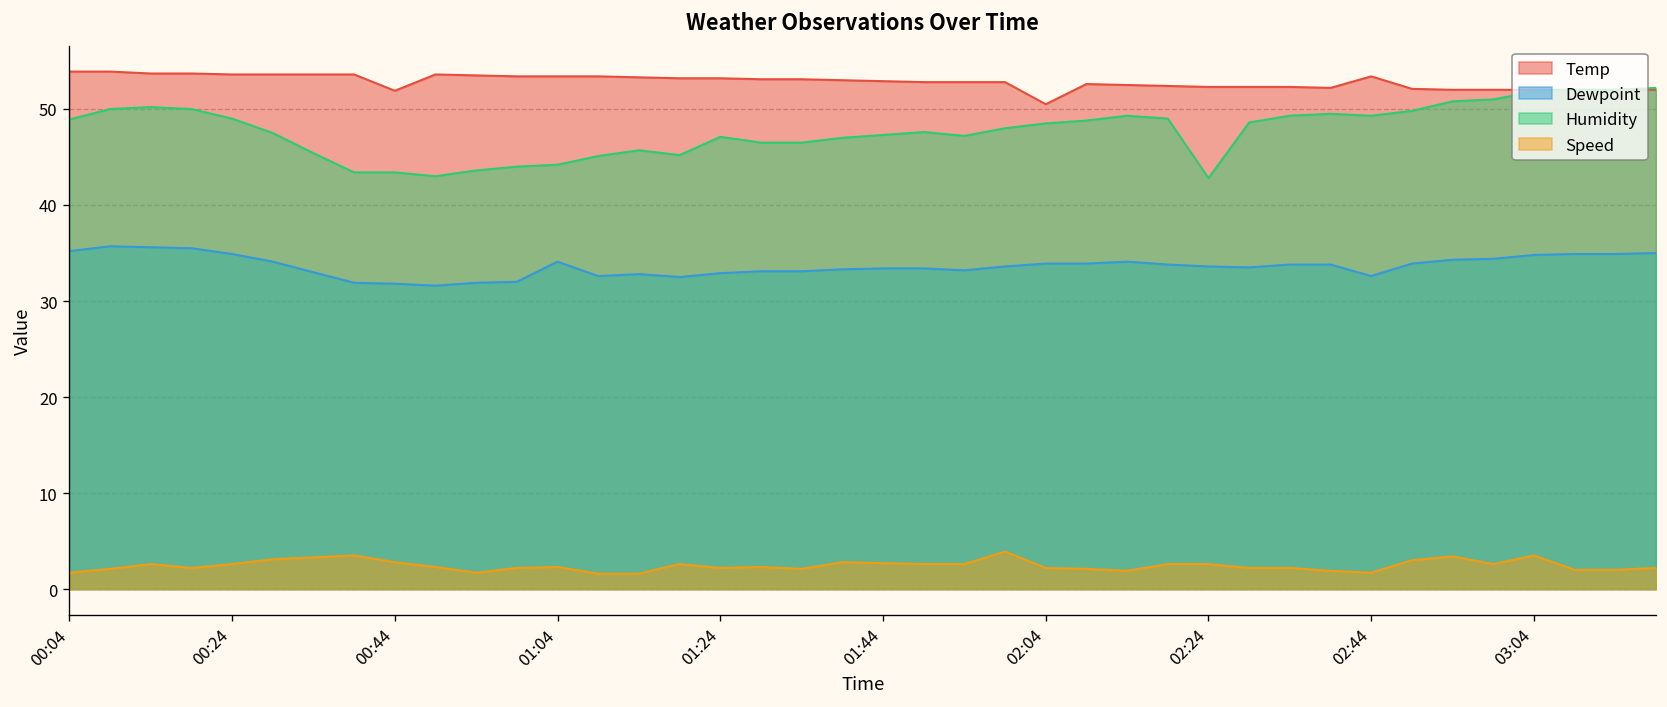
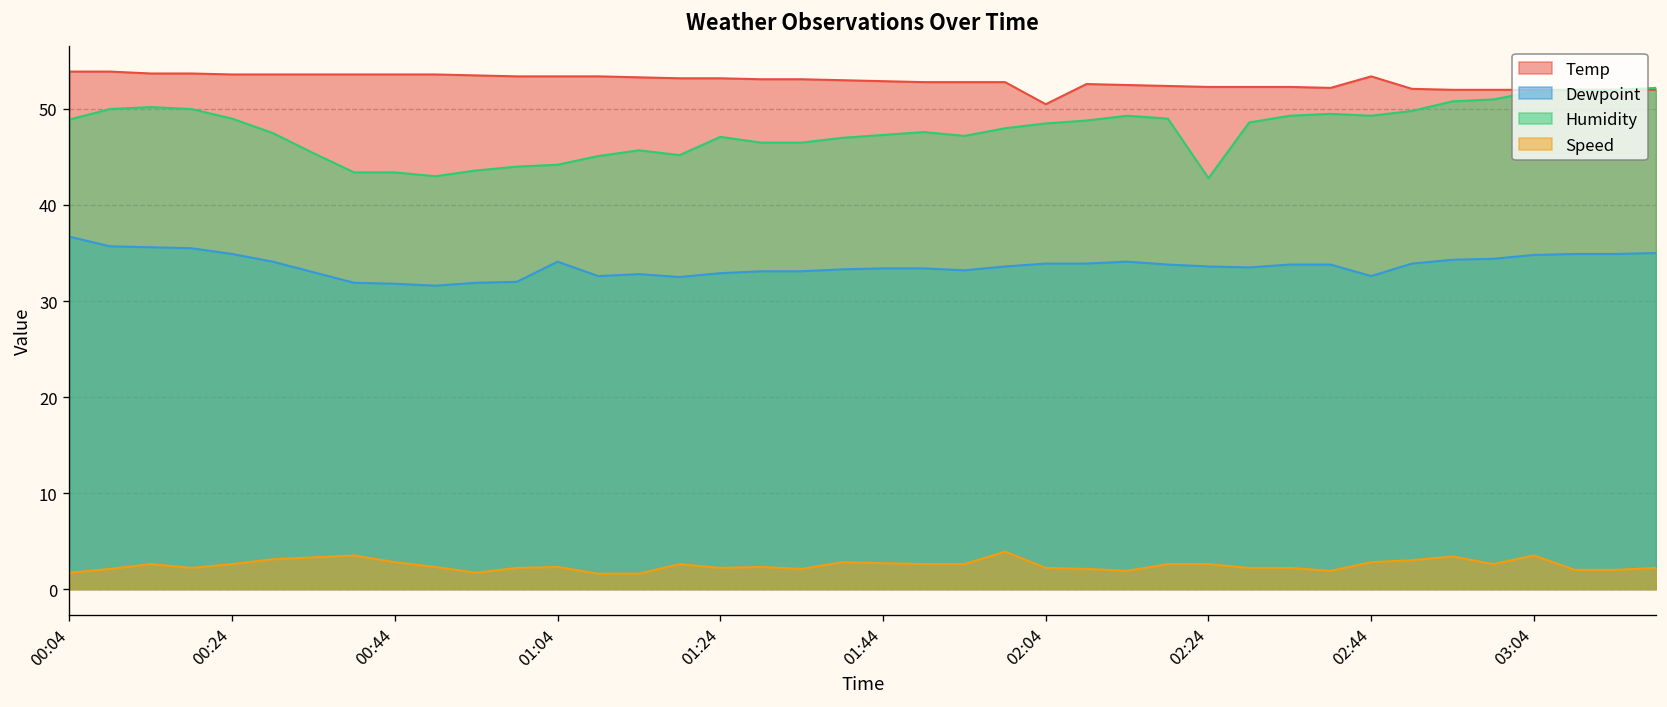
  {
    "Temp": {
      "00:04": 54,
      "00:24": 54,
-     "00:44": 52,
+     "00:44": 54,
      "01:04": 53,
      "01:24": 53,
      "01:44": 53,
      "02:04": 51,
      "02:24": 52,
      "02:44": 53
    },
    "Dewpoint": {
-     "00:04": 35,
+     "00:04": 37,
      "00:24": 35,
      "00:44": 32,
      "01:04": 34,
      "01:24": 33,
      "01:44": 33,
      "02:04": 34,
      "02:24": 34,
      "02:44": 33,
      "03:04": 35
    },
    "Humidity": {
      "00:04": 49,
      "00:24": 49,
      "00:44": 43,
      "01:04": 44,
      "01:24": 47,
      "01:44": 47,
      "02:04": 49,
      "02:24": 43,
      "02:44": 49
    },
    "Speed": {
      "00:04": 2,
      "00:24": 3,
      "00:44": 3,
      "01:04": 2,
      "01:24": 2,
      "01:44": 3,
      "02:04": 2,
      "02:24": 3,
-     "02:44": 2,
+     "02:44": 3,
      "03:04": 4
    }
  }
